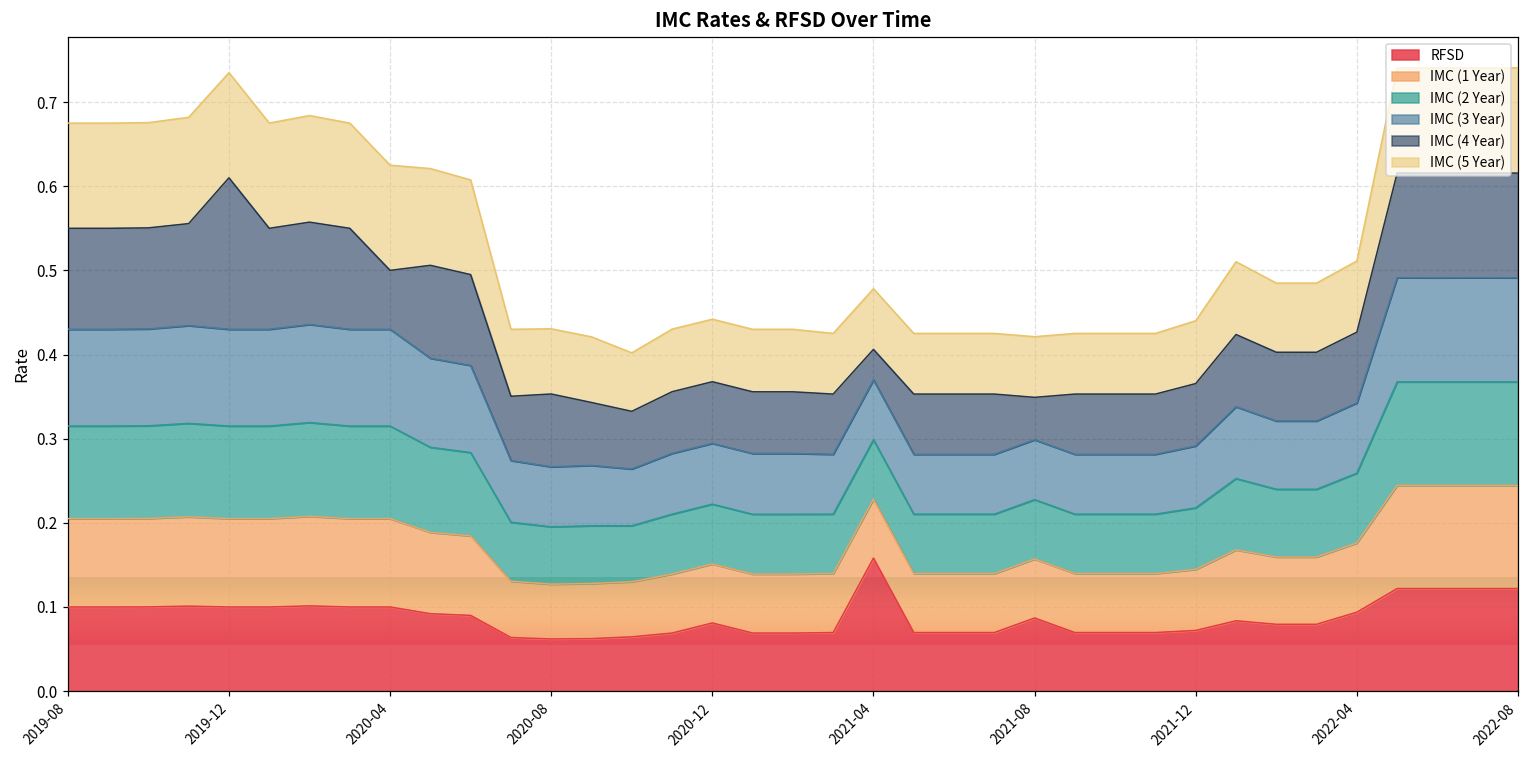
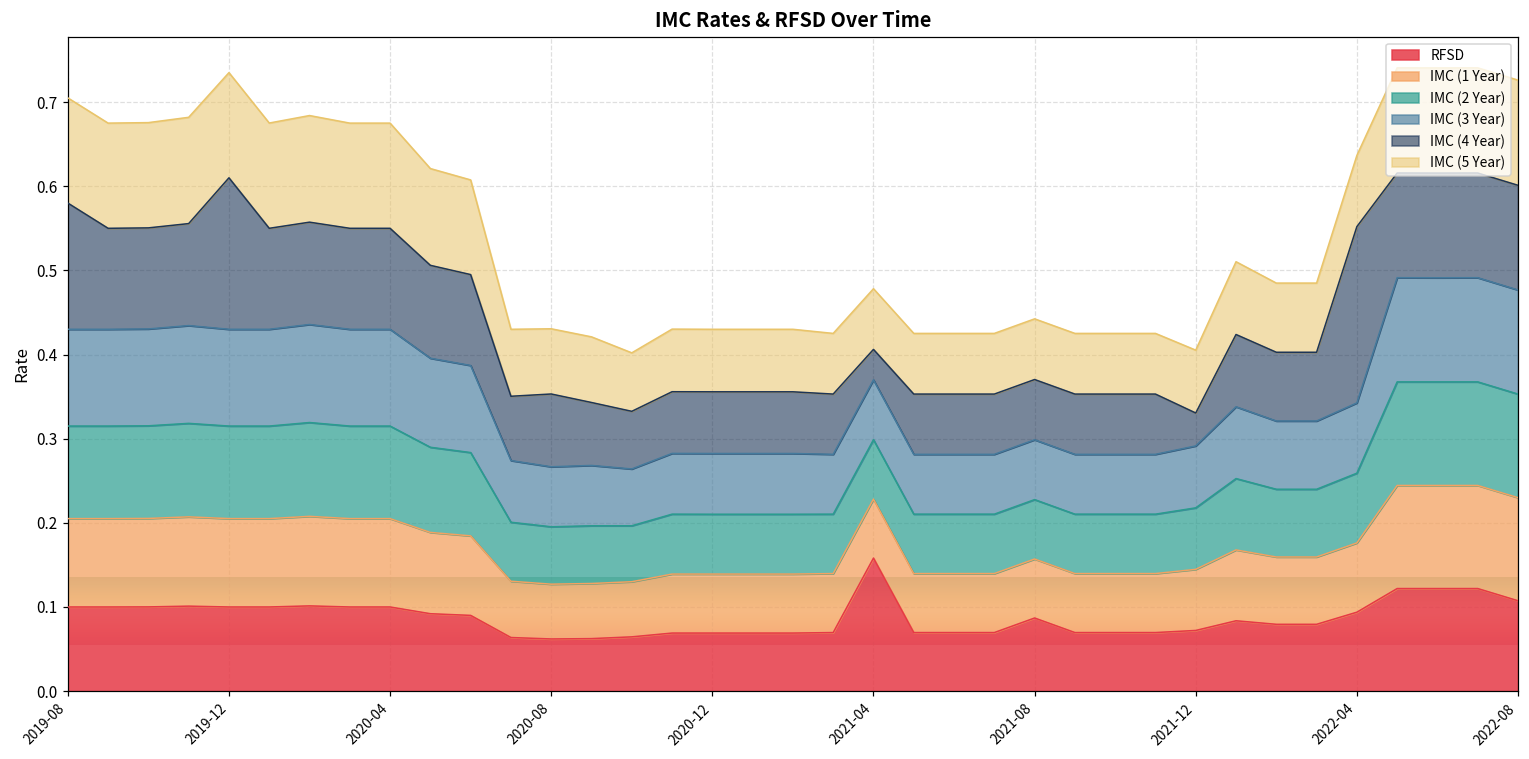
  {
    "RFSD": {
      "2019-08": 0.10,
      "2019-12": 0.10,
      "2020-04": 0.10,
      "2020-08": 0.06,
-     "2020-12": 0.08,
+     "2020-12": 0.07,
      "2021-04": 0.16,
      "2021-08": 0.09,
      "2021-12": 0.07,
      "2022-04": 0.09,
-     "2022-08": 0.12
+     "2022-08": 0.11
    },
    "IMC (4 Year)": {
-     "2019-08": 0.12,
+     "2019-08": 0.15,
      "2019-12": 0.18,
-     "2020-04": 0.07,
+     "2020-04": 0.12,
      "2020-08": 0.09,
      "2020-12": 0.07,
      "2021-04": 0.04,
-     "2021-08": 0.05,
-     "2021-12": 0.07,
-     "2022-04": 0.08,
+     "2021-08": 0.07,
+     "2021-12": 0.04,
+     "2022-04": 0.21,
      "2022-08": 0.12
    }
  }
